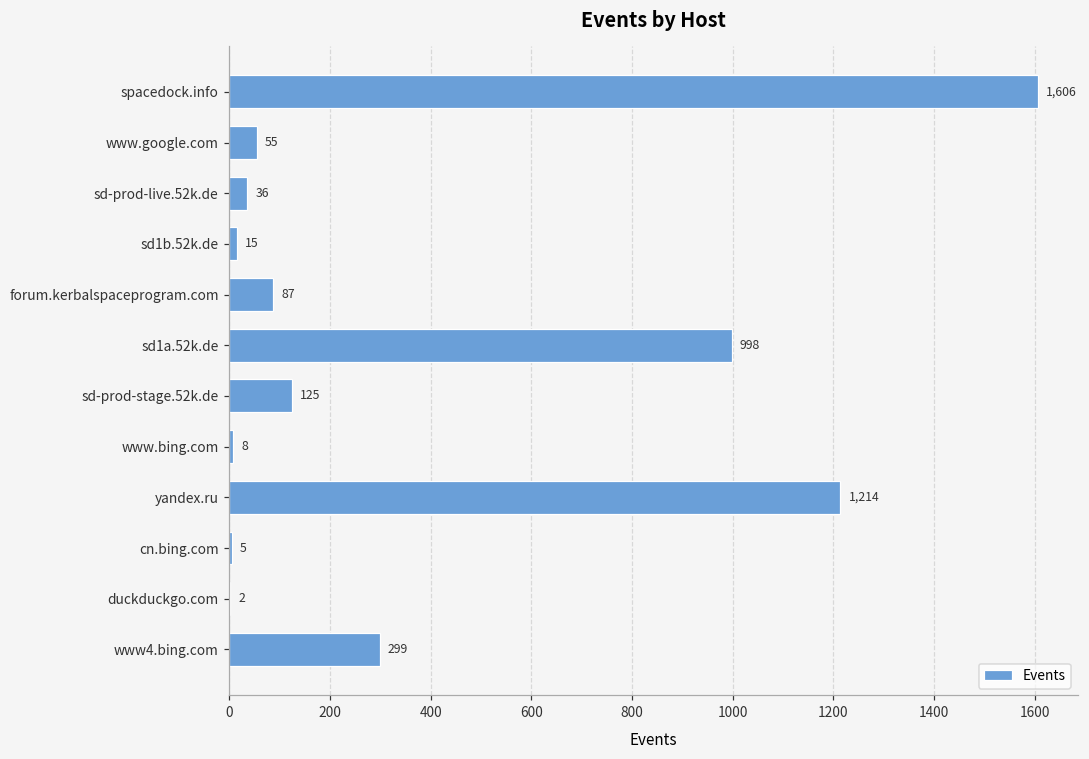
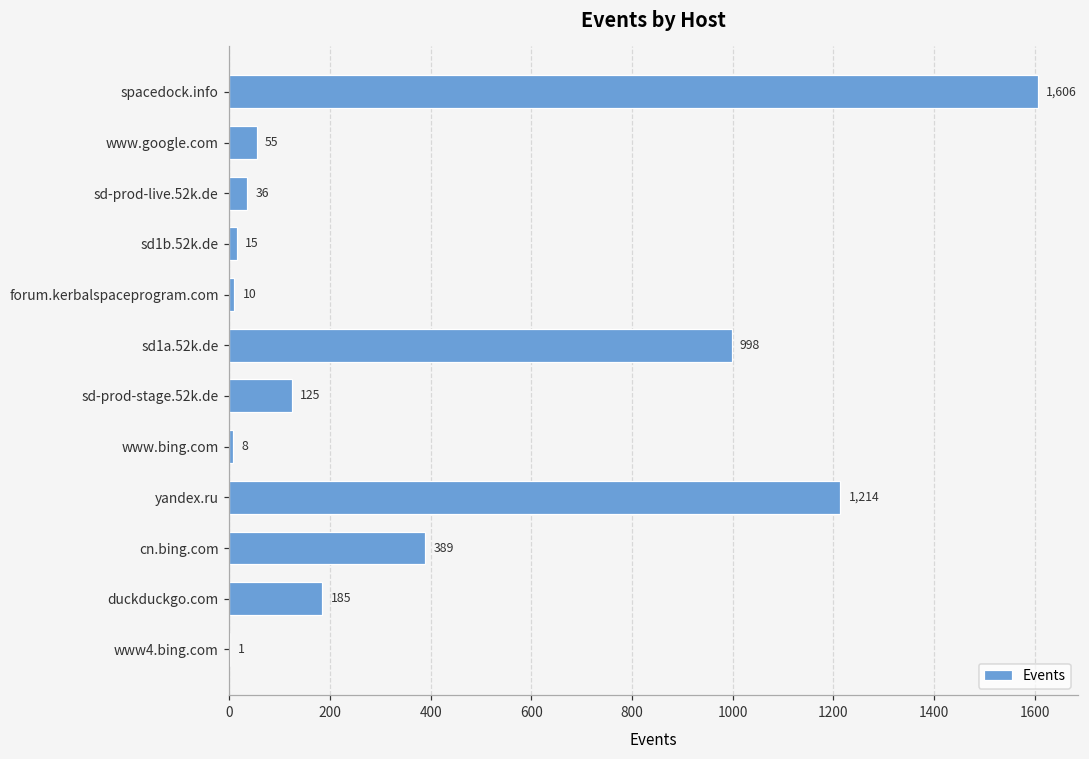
  {
    "spacedock.info": "1,606",
    "www.google.com": "55",
    "sd-prod-live.52k.de": "36",
    "sd1b.52k.de": "15",
-   "forum.kerbalspaceprogram.com": "87",
+   "forum.kerbalspaceprogram.com": "10",
    "sd1a.52k.de": "998",
    "sd-prod-stage.52k.de": "125",
    "www.bing.com": "8",
    "yandex.ru": "1,214",
-   "cn.bing.com": "5",
-   "duckduckgo.com": "2",
-   "www4.bing.com": "299"
+   "cn.bing.com": "389",
+   "duckduckgo.com": "185",
+   "www4.bing.com": "1"
  }
